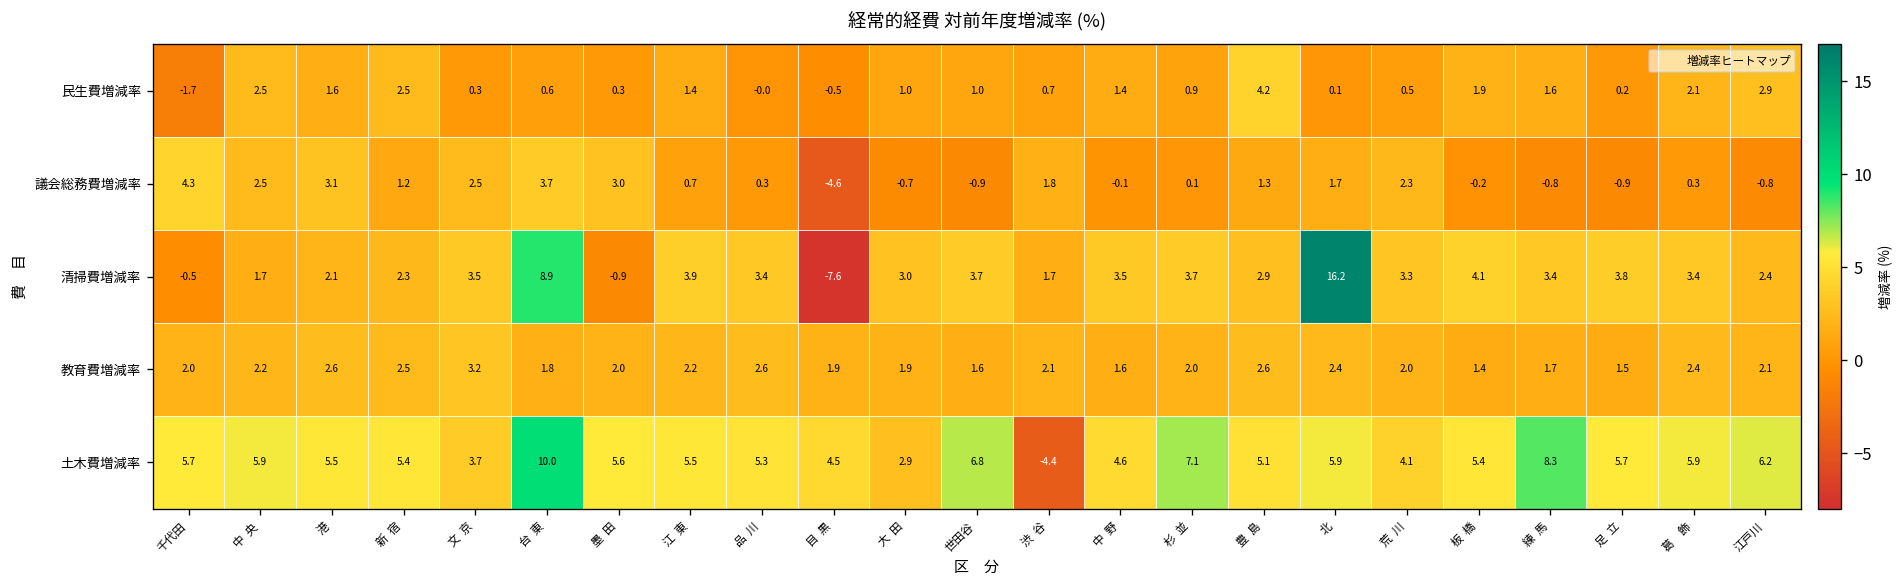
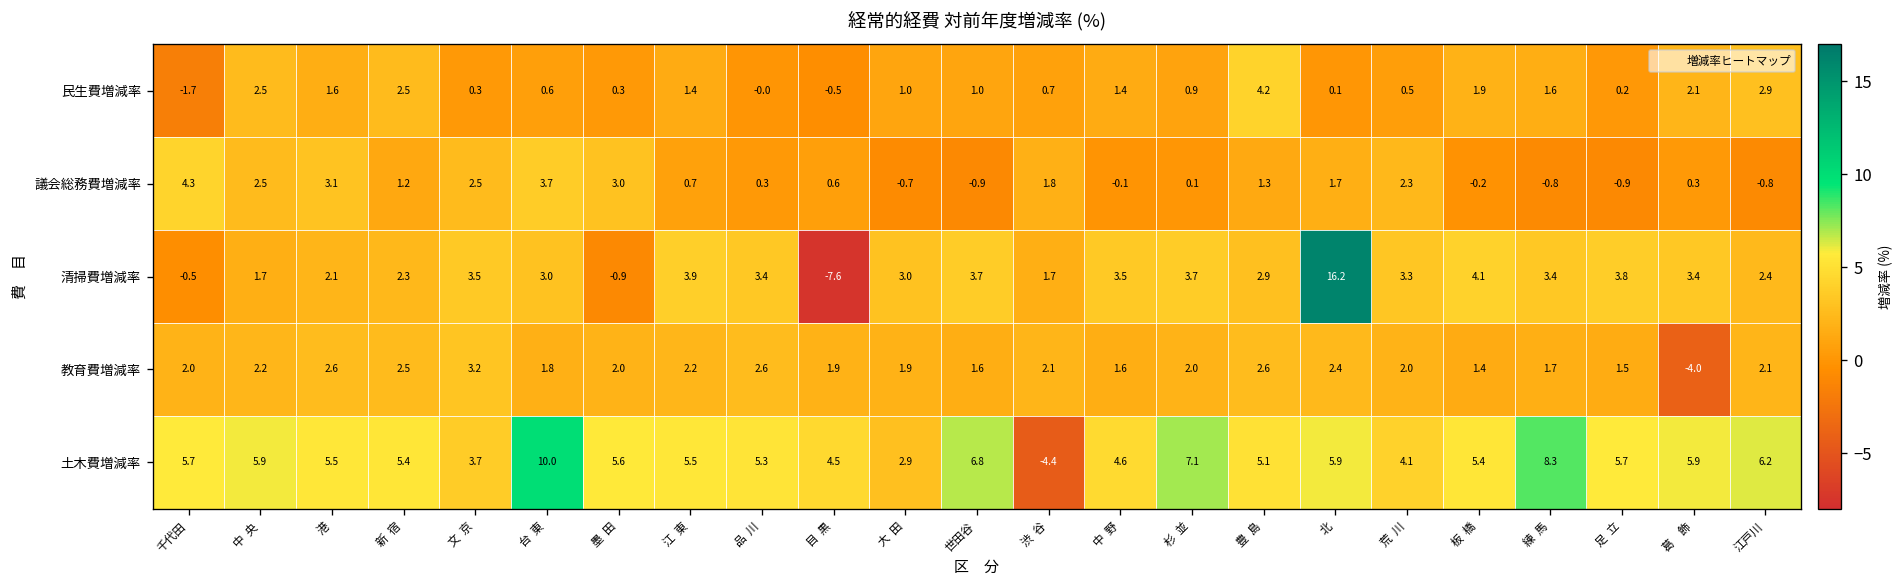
  {
    "民生費増減率": {
      "千代田": -1.7,
      "中 央": 2.5,
      "港": 1.6,
      "新 宿": 2.5,
      "文 京": 0.3,
      "台 東": 0.6,
      "墨 田": 0.3,
      "江 東": 1.4,
      "品 川": -0.0,
      "目 黒": -0.5,
      "大 田": 1.0,
      "世田谷": 1.0,
      "渋 谷": 0.7,
      "中 野": 1.4,
      "杉 並": 0.9,
      "豊 島": 4.2,
      "北": 0.1,
      "荒 川": 0.5,
      "板 橋": 1.9,
      "練 馬": 1.6,
      "足 立": 0.2,
      "葛 飾": 2.1,
      "江戸川": 2.9
    },
    "議会総務費増減率": {
      "千代田": 4.3,
      "中 央": 2.5,
      "港": 3.1,
      "新 宿": 1.2,
      "文 京": 2.5,
      "台 東": 3.7,
      "墨 田": 3.0,
      "江 東": 0.7,
      "品 川": 0.3,
-     "目 黒": -4.6,
+     "目 黒": 0.6,
      "大 田": -0.7,
      "世田谷": -0.9,
      "渋 谷": 1.8,
      "中 野": -0.1,
      "杉 並": 0.1,
      "豊 島": 1.3,
      "北": 1.7,
      "荒 川": 2.3,
      "板 橋": -0.2,
      "練 馬": -0.8,
      "足 立": -0.9,
      "葛 飾": 0.3,
      "江戸川": -0.8
    },
    "清掃費増減率": {
      "千代田": -0.5,
      "中 央": 1.7,
      "港": 2.1,
      "新 宿": 2.3,
      "文 京": 3.5,
-     "台 東": 8.9,
+     "台 東": 3.0,
      "墨 田": -0.9,
      "江 東": 3.9,
      "品 川": 3.4,
      "目 黒": -7.6,
      "大 田": 3.0,
      "世田谷": 3.7,
      "渋 谷": 1.7,
      "中 野": 3.5,
      "杉 並": 3.7,
      "豊 島": 2.9,
      "北": 16.2,
      "荒 川": 3.3,
      "板 橋": 4.1,
      "練 馬": 3.4,
      "足 立": 3.8,
      "葛 飾": 3.4,
      "江戸川": 2.4
    },
    "教育費増減率": {
      "千代田": 2.0,
      "中 央": 2.2,
      "港": 2.6,
      "新 宿": 2.5,
      "文 京": 3.2,
      "台 東": 1.8,
      "墨 田": 2.0,
      "江 東": 2.2,
      "品 川": 2.6,
      "目 黒": 1.9,
      "大 田": 1.9,
      "世田谷": 1.6,
      "渋 谷": 2.1,
      "中 野": 1.6,
      "杉 並": 2.0,
      "豊 島": 2.6,
      "北": 2.4,
      "荒 川": 2.0,
      "板 橋": 1.4,
      "練 馬": 1.7,
      "足 立": 1.5,
-     "葛 飾": 2.4,
+     "葛 飾": -4.0,
      "江戸川": 2.1
    },
    "土木費増減率": {
      "千代田": 5.7,
      "中 央": 5.9,
      "港": 5.5,
      "新 宿": 5.4,
      "文 京": 3.7,
      "台 東": 10.0,
      "墨 田": 5.6,
      "江 東": 5.5,
      "品 川": 5.3,
      "目 黒": 4.5,
      "大 田": 2.9,
      "世田谷": 6.8,
      "渋 谷": -4.4,
      "中 野": 4.6,
      "杉 並": 7.1,
      "豊 島": 5.1,
      "北": 5.9,
      "荒 川": 4.1,
      "板 橋": 5.4,
      "練 馬": 8.3,
      "足 立": 5.7,
      "葛 飾": 5.9,
      "江戸川": 6.2
    }
  }
